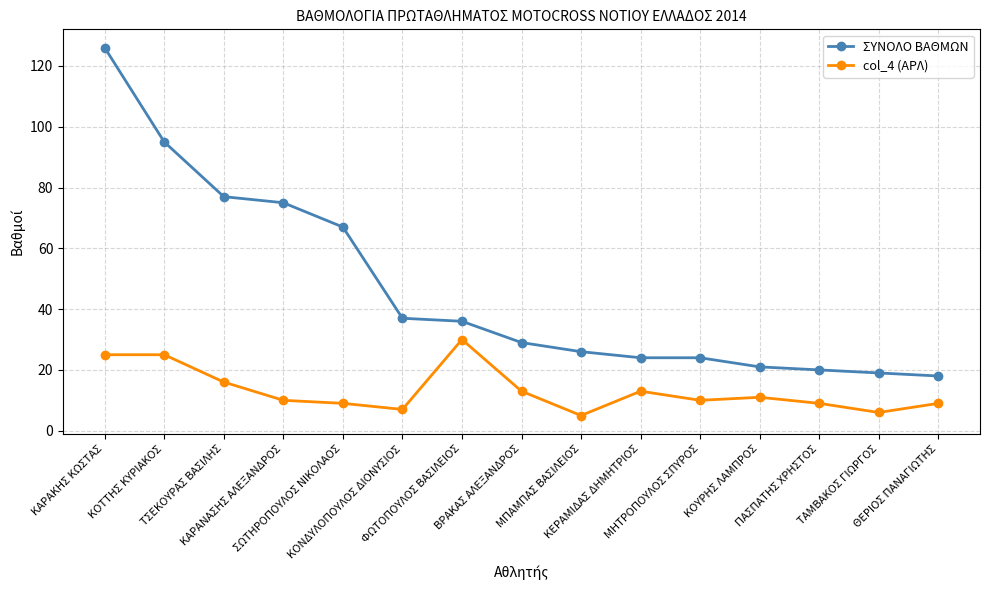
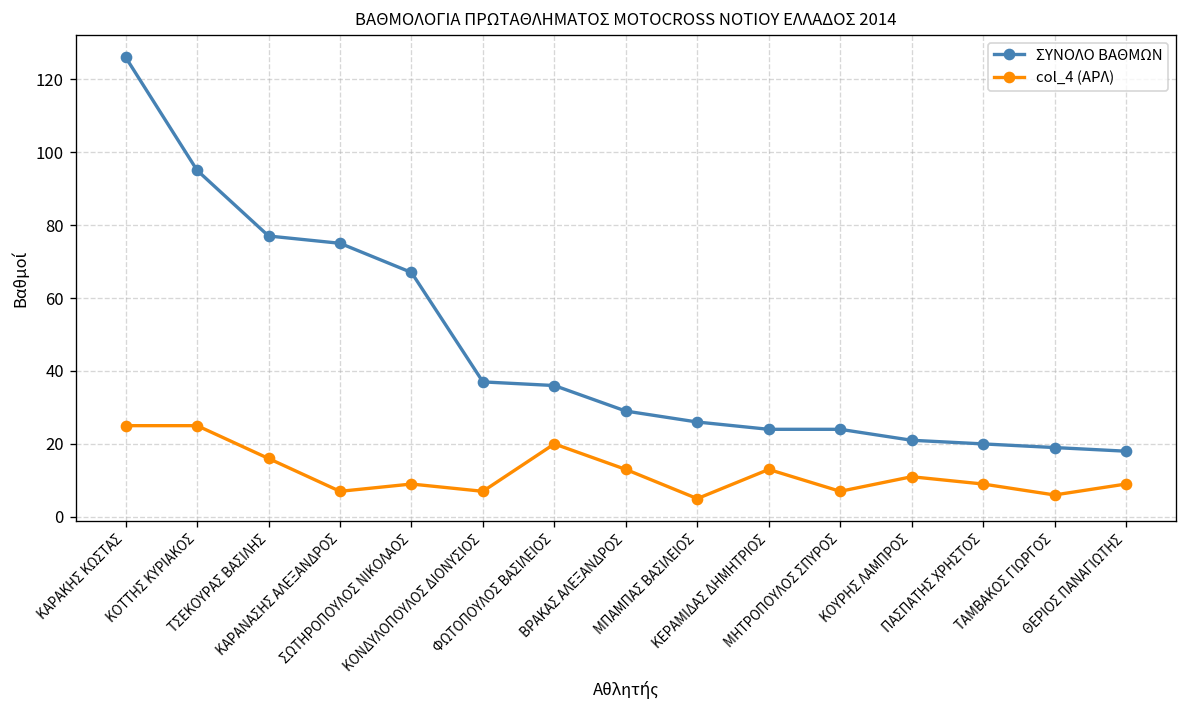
  {
    "ΣΥΝΟΛΟ ΒΑΘΜΩΝ": {
      "ΚΑΡΑΚΗΣ ΚΩΣΤΑΣ": 126,
      "ΚΟΤΤΗΣ ΚΥΡΙΑΚΟΣ": 95,
      "ΤΣΕΚΟΥΡΑΣ ΒΑΣΙΛΗΣ": 77,
      "ΚΑΡΑΝΑΣΗΣ ΑΛΕΞΑΝΔΡΟΣ": 75,
      "ΣΩΤΗΡΟΠΟΥΛΟΣ ΝΙΚΟΛΑΟΣ": 67,
      "ΚΟΝΔΥΛΟΠΟΥΛΟΣ ΔΙΟΝΥΣΙΟΣ": 37,
      "ΦΩΤΟΠΟΥΛΟΣ ΒΑΣΙΛΕΙΟΣ": 36,
      "ΒΡΑΚΑΣ ΑΛΕΞΑΝΔΡΟΣ": 29,
      "ΜΠΑΜΠΑΣ ΒΑΣΙΛΕΙΟΣ": 26,
      "ΚΕΡΑΜΙΔΑΣ ΔΗΜΗΤΡΙΟΣ": 24,
      "ΜΗΤΡΟΠΟΥΛΟΣ ΣΠΥΡΟΣ": 24,
      "ΚΟΥΡΗΣ ΛΑΜΠΡΟΣ": 21,
      "ΠΑΣΠΑΤΗΣ ΧΡΗΣΤΟΣ": 20,
      "ΤΑΜΒΑΚΟΣ ΓΙΩΡΓΟΣ": 19,
      "ΘΕΡΙΟΣ ΠΑΝΑΓΙΩΤΗΣ": 18
    },
    "col_4 (ΑΡΛ)": {
      "ΚΑΡΑΚΗΣ ΚΩΣΤΑΣ": 25,
      "ΚΟΤΤΗΣ ΚΥΡΙΑΚΟΣ": 25,
      "ΤΣΕΚΟΥΡΑΣ ΒΑΣΙΛΗΣ": 16,
-     "ΚΑΡΑΝΑΣΗΣ ΑΛΕΞΑΝΔΡΟΣ": 10,
+     "ΚΑΡΑΝΑΣΗΣ ΑΛΕΞΑΝΔΡΟΣ": 7,
      "ΣΩΤΗΡΟΠΟΥΛΟΣ ΝΙΚΟΛΑΟΣ": 9,
      "ΚΟΝΔΥΛΟΠΟΥΛΟΣ ΔΙΟΝΥΣΙΟΣ": 7,
-     "ΦΩΤΟΠΟΥΛΟΣ ΒΑΣΙΛΕΙΟΣ": 30,
+     "ΦΩΤΟΠΟΥΛΟΣ ΒΑΣΙΛΕΙΟΣ": 20,
      "ΒΡΑΚΑΣ ΑΛΕΞΑΝΔΡΟΣ": 13,
      "ΜΠΑΜΠΑΣ ΒΑΣΙΛΕΙΟΣ": 5,
      "ΚΕΡΑΜΙΔΑΣ ΔΗΜΗΤΡΙΟΣ": 13,
-     "ΜΗΤΡΟΠΟΥΛΟΣ ΣΠΥΡΟΣ": 10,
+     "ΜΗΤΡΟΠΟΥΛΟΣ ΣΠΥΡΟΣ": 7,
      "ΚΟΥΡΗΣ ΛΑΜΠΡΟΣ": 11,
      "ΠΑΣΠΑΤΗΣ ΧΡΗΣΤΟΣ": 9,
      "ΤΑΜΒΑΚΟΣ ΓΙΩΡΓΟΣ": 6,
      "ΘΕΡΙΟΣ ΠΑΝΑΓΙΩΤΗΣ": 9
    }
  }
